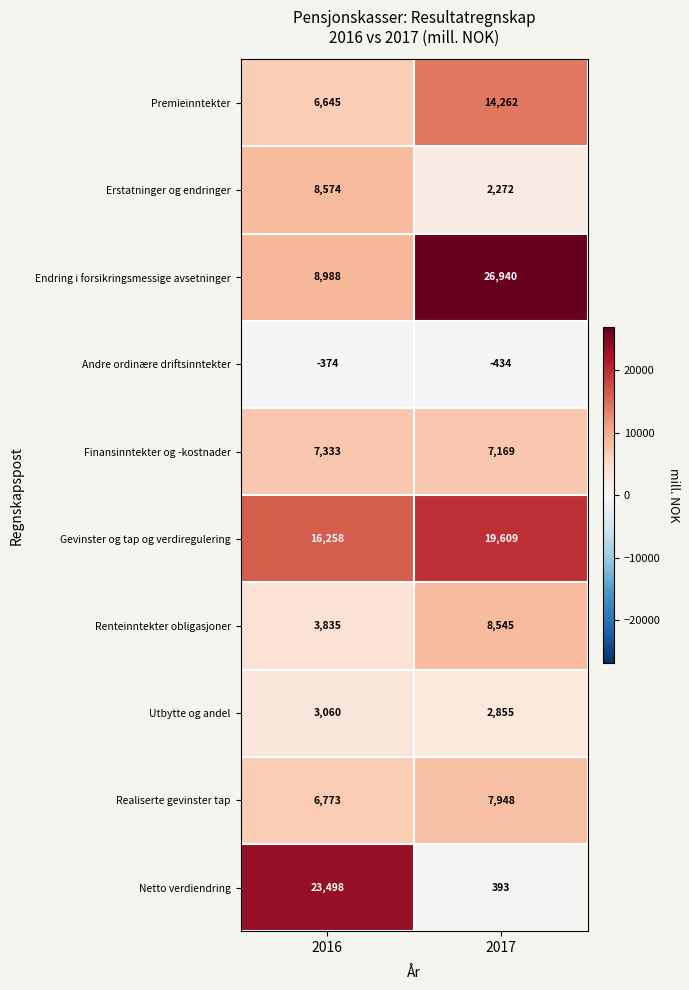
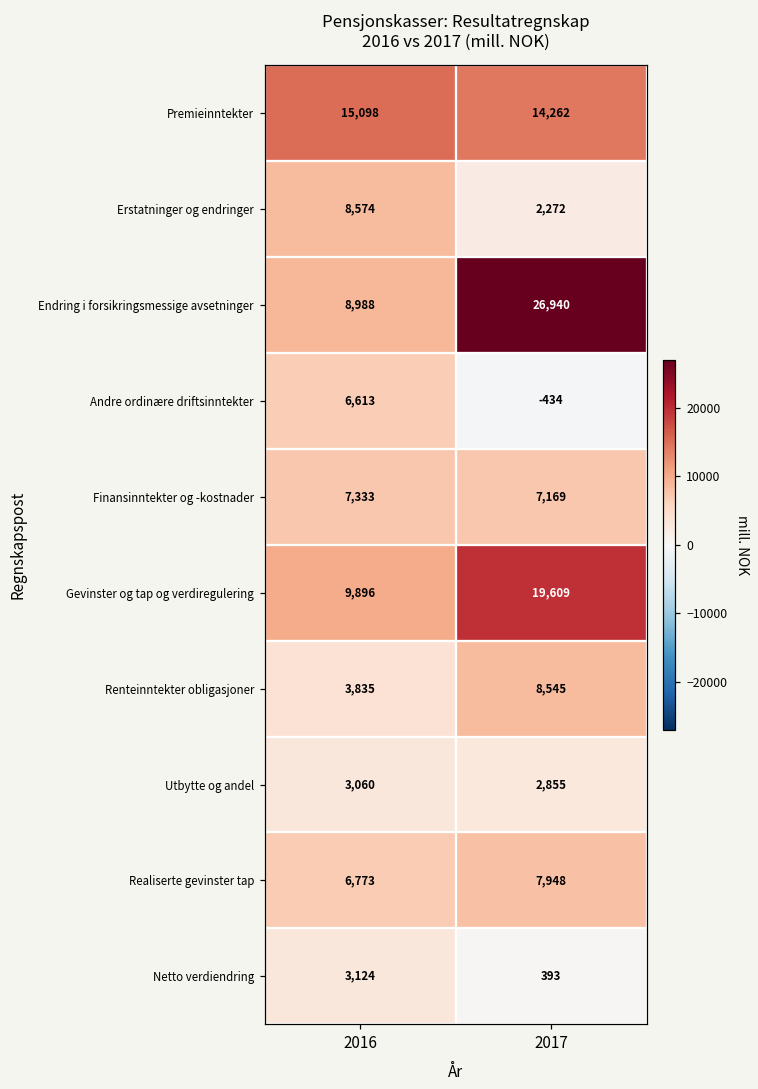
  {
    "Premieinntekter": {
-     "2016": "6,645",
+     "2016": "15,098",
      "2017": "14,262"
    },
    "Erstatninger og endringer": {
      "2016": "8,574",
      "2017": "2,272"
    },
    "Endring i forsikringsmessige avsetninger": {
      "2016": "8,988",
      "2017": "26,940"
    },
    "Andre ordinære driftsinntekter": {
-     "2016": "-374",
+     "2016": "6,613",
      "2017": "-434"
    },
    "Finansinntekter og -kostnader": {
      "2016": "7,333",
      "2017": "7,169"
    },
    "Gevinster og tap og verdiregulering": {
-     "2016": "16,258",
+     "2016": "9,896",
      "2017": "19,609"
    },
    "Renteinntekter obligasjoner": {
      "2016": "3,835",
      "2017": "8,545"
    },
    "Utbytte og andel": {
      "2016": "3,060",
      "2017": "2,855"
    },
    "Realiserte gevinster tap": {
      "2016": "6,773",
      "2017": "7,948"
    },
    "Netto verdiendring": {
-     "2016": "23,498",
+     "2016": "3,124",
      "2017": "393"
    }
  }
